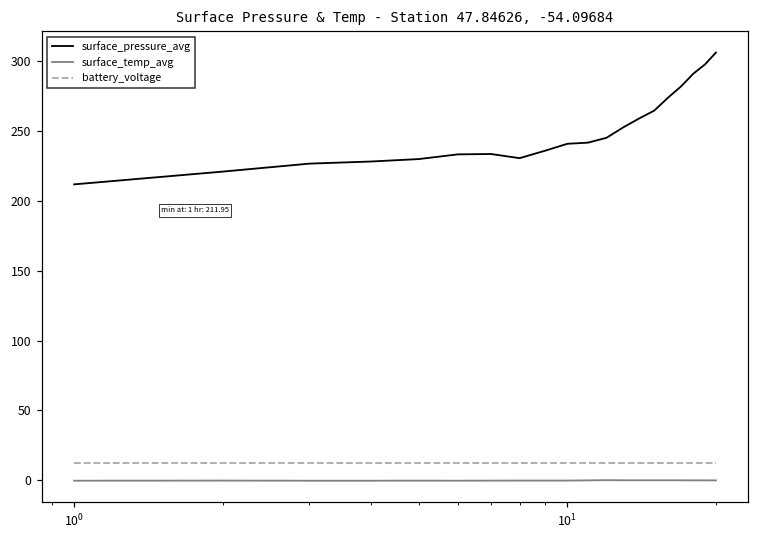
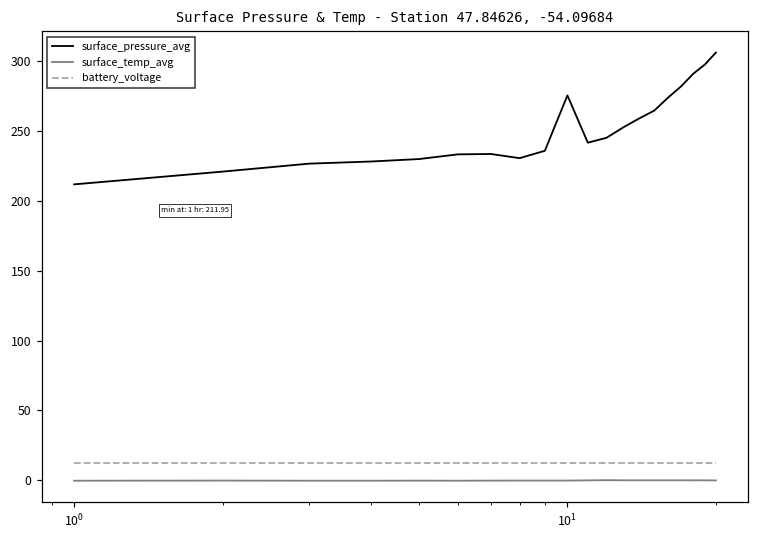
  {
    "surface_pressure_avg": {
      "10^0": 212,
-     "10^1": 241
+     "10^1": 276
    },
    "surface_temp_avg": {
      "10^0": 0,
      "10^1": 0
    },
    "battery_voltage": {
      "10^0": 13,
      "10^1": 13
    }
  }
